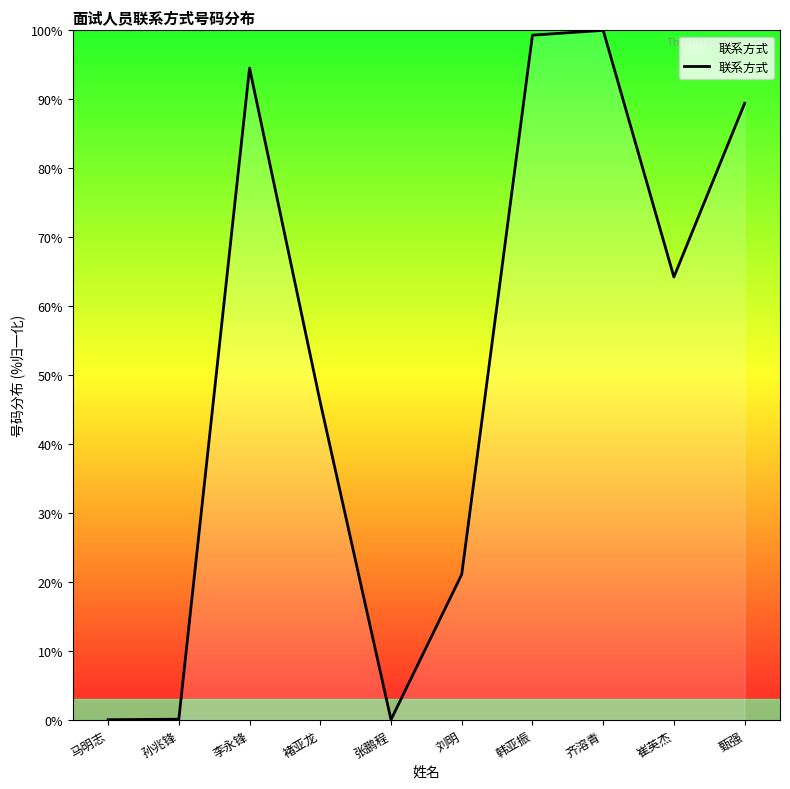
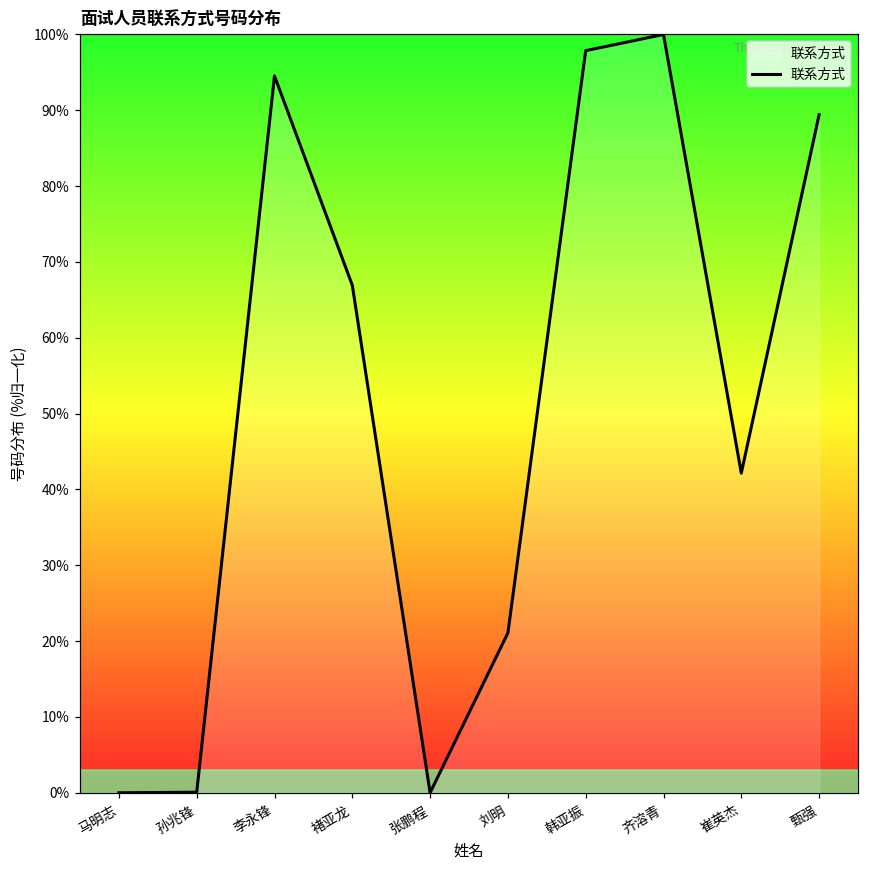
  {
    "李永锋": "95%",
-   "褚亚龙": "46%",
+   "褚亚龙": "67%",
    "刘明": "21%",
-   "韩亚振": "99%",
+   "韩亚振": "98%",
    "齐溶青": "100%",
-   "崔英杰": "64%",
+   "崔英杰": "42%",
    "甄强": "89%"
  }
